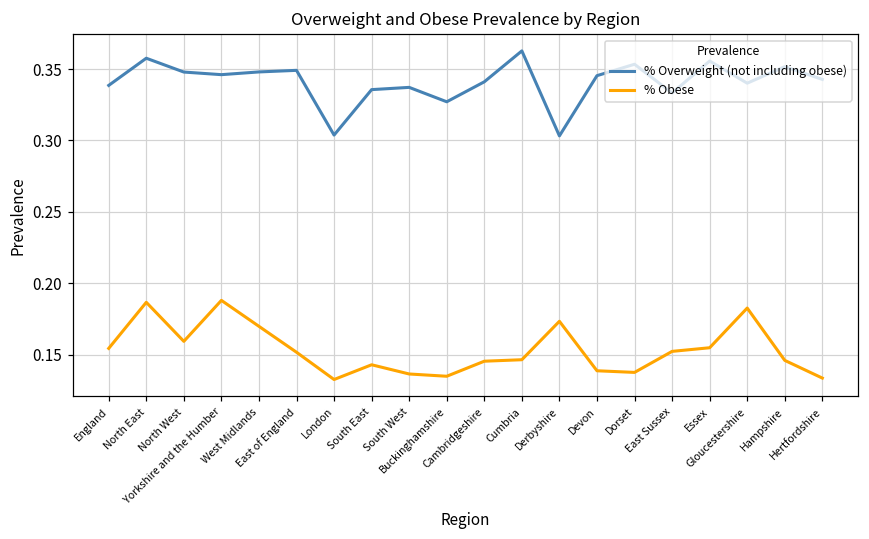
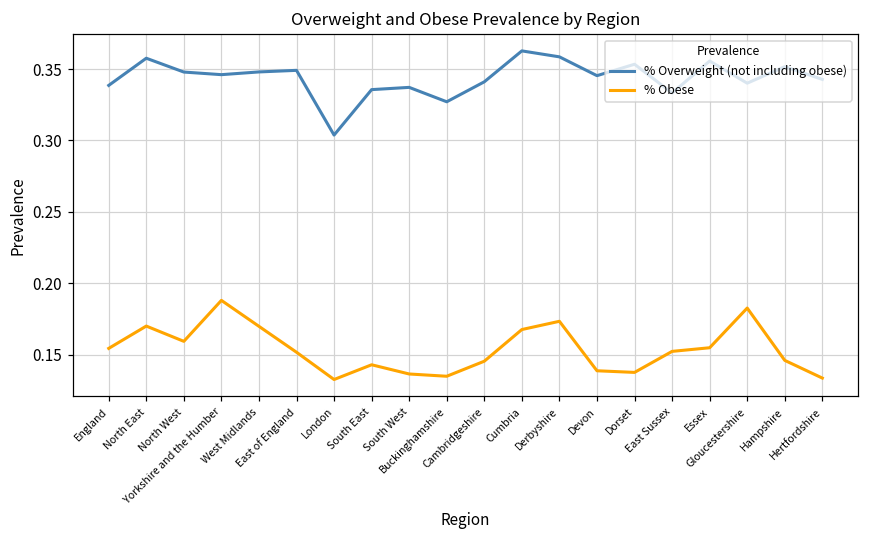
  {
    "% Overweight (not including obese)": {
      "England": 0.339,
      "North East": 0.358,
      "North West": 0.348,
      "Yorkshire and the Humber": 0.346,
      "West Midlands": 0.348,
      "East of England": 0.349,
      "London": 0.304,
      "South East": 0.336,
      "South West": 0.337,
      "Buckinghamshire": 0.327,
      "Cambridgeshire": 0.341,
      "Cumbria": 0.363,
-     "Derbyshire": 0.303,
+     "Derbyshire": 0.359,
      "Devon": 0.345
    },
    "% Obese": {
      "England": 0.154,
-     "North East": 0.187,
+     "North East": 0.170,
      "North West": 0.159,
      "Yorkshire and the Humber": 0.188,
      "West Midlands": 0.170,
      "East of England": 0.152,
      "London": 0.133,
      "South East": 0.143,
      "South West": 0.136,
      "Buckinghamshire": 0.135,
      "Cambridgeshire": 0.145,
-     "Cumbria": 0.146,
+     "Cumbria": 0.168,
      "Derbyshire": 0.173,
      "Devon": 0.139,
      "Dorset": 0.138,
      "East Sussex": 0.152,
      "Essex": 0.155,
      "Gloucestershire": 0.183,
      "Hampshire": 0.146,
      "Hertfordshire": 0.134
    }
  }
